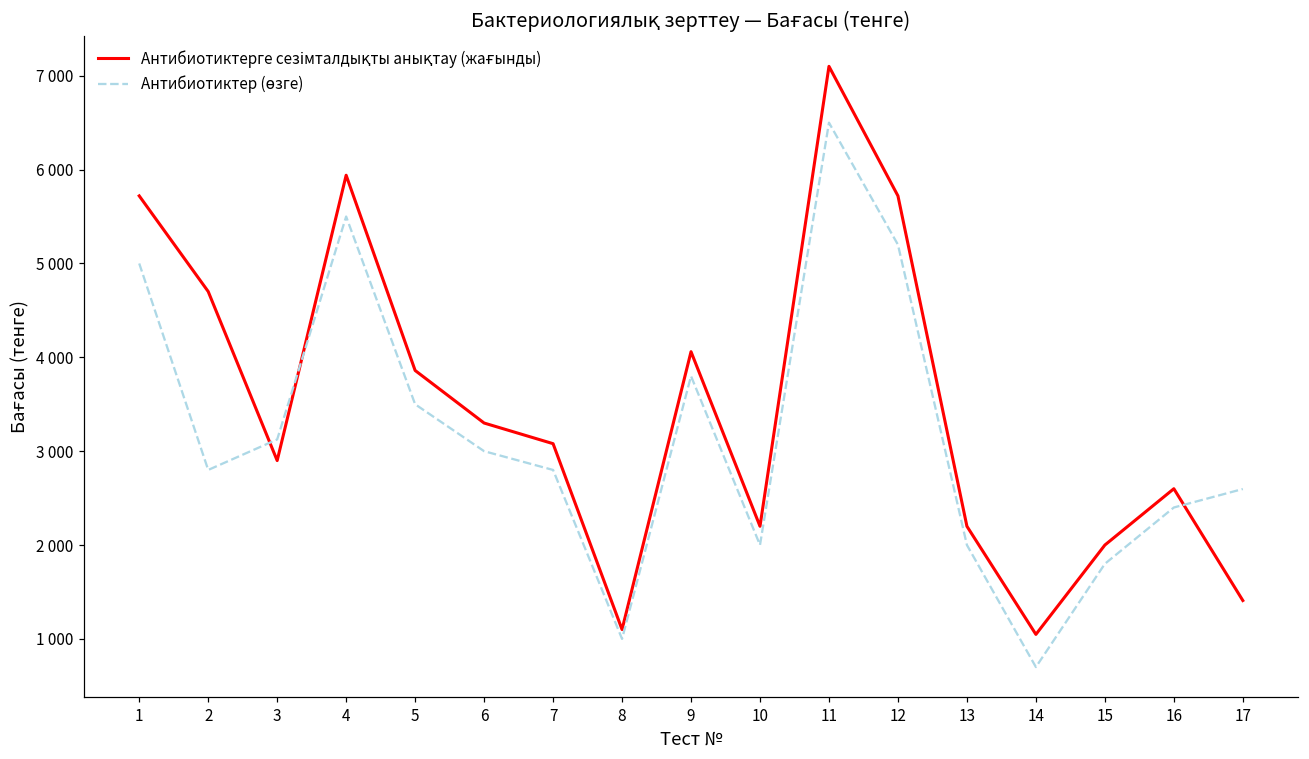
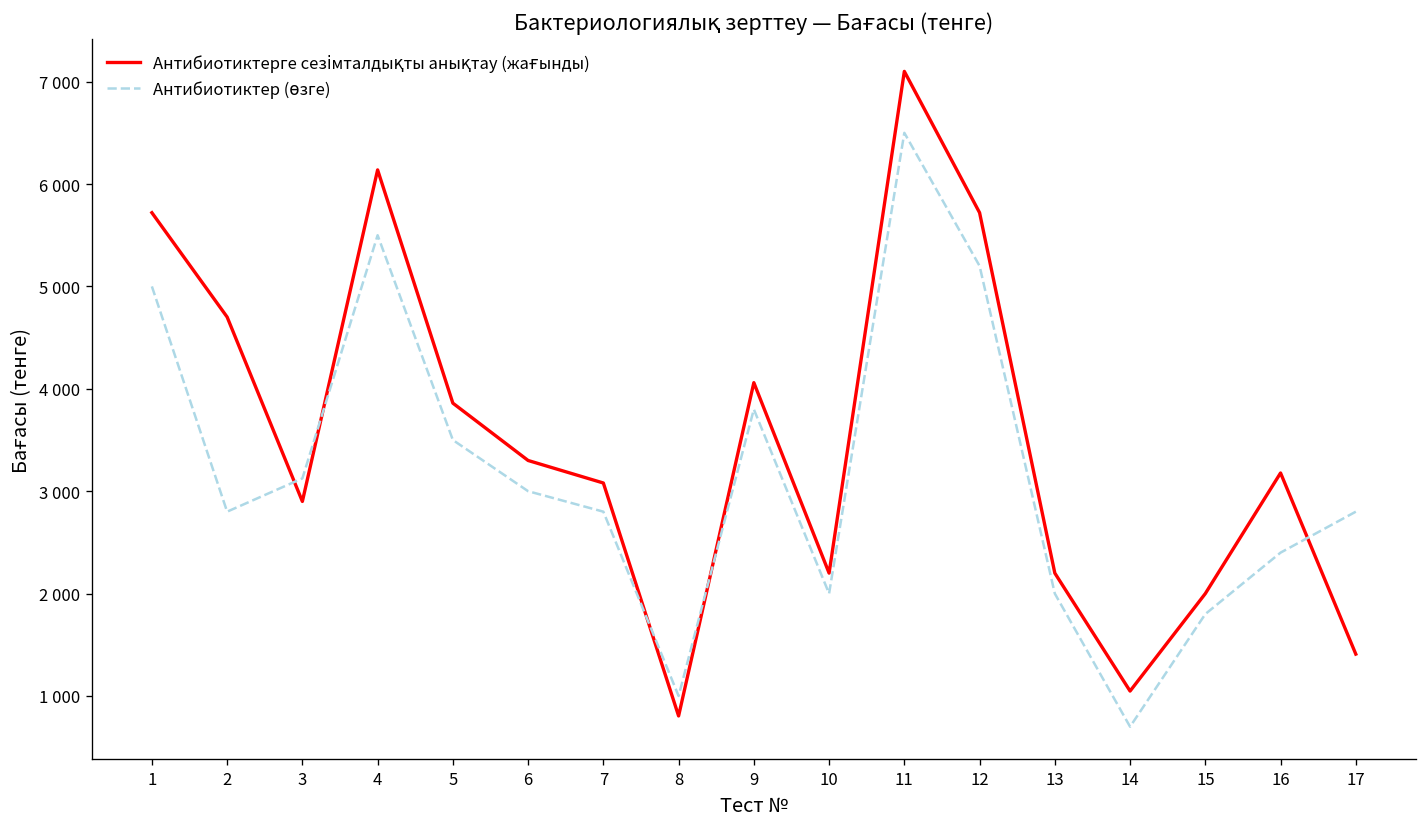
  {
    "Антибиотиктерге сезімталдықты анықтау (жағынды)": {
      "1": 5700,
      "2": 4700,
      "3": 2900,
-     "4": 5900,
+     "4": 6100,
      "5": 3900,
      "6": 3300,
      "7": 3100,
-     "8": 1100,
+     "8": 800,
      "9": 4100,
      "10": 2200,
      "11": 7100,
      "12": 5700,
      "13": 2200,
      "14": 1000,
      "15": 2000,
-     "16": 2600,
+     "16": 3200,
      "17": 1400
    },
    "Антибиотиктер (өзге)": {
      "1": 5000,
      "2": 2800,
      "3": 3100,
      "4": 5500,
      "5": 3500,
      "6": 3000,
      "7": 2800,
      "8": 1000,
      "9": 3800,
      "10": 2000,
      "11": 6500,
      "12": 5200,
      "13": 2000,
      "14": 700,
      "15": 1800,
      "16": 2400,
-     "17": 2600
+     "17": 2800
    }
  }
